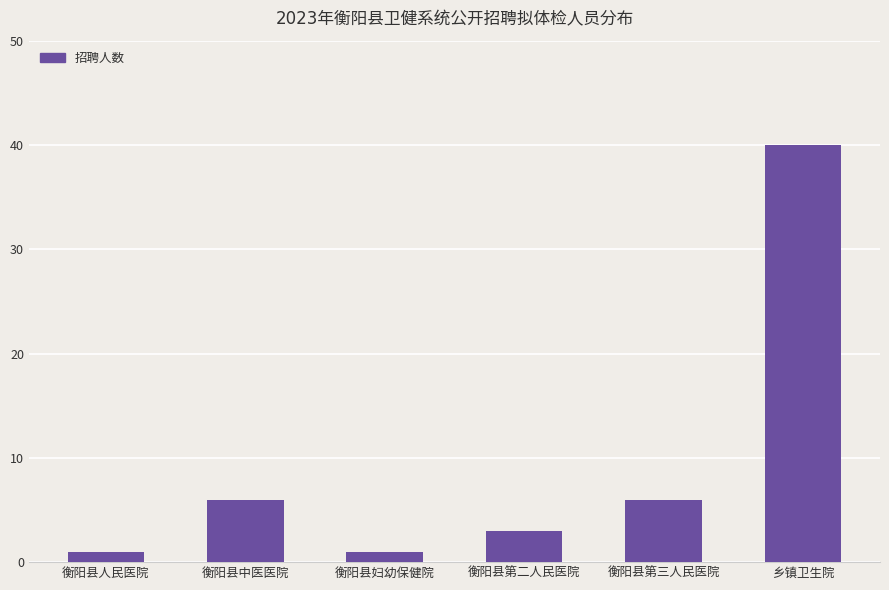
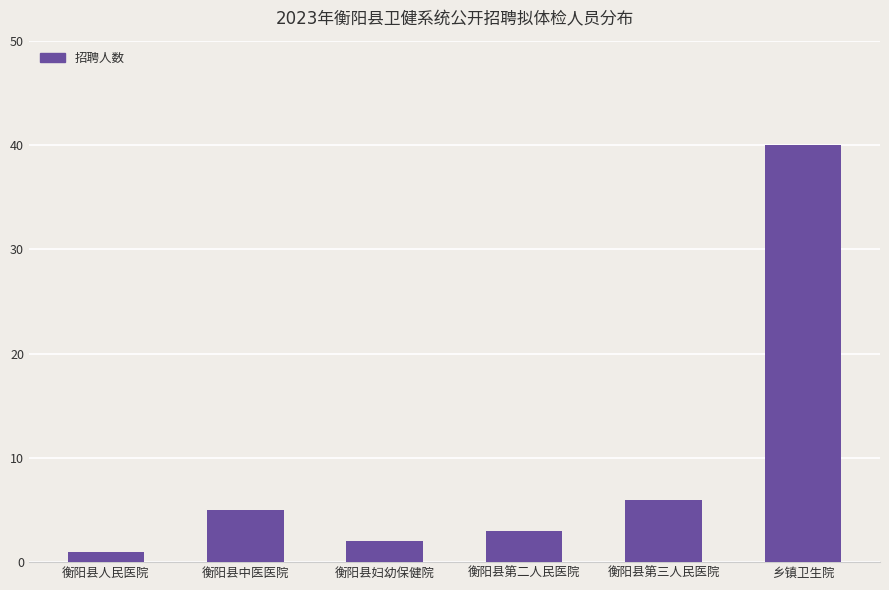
  {
    "衡阳县人民医院": 1,
-   "衡阳县中医医院": 6,
-   "衡阳县妇幼保健院": 1,
+   "衡阳县中医医院": 5,
+   "衡阳县妇幼保健院": 2,
    "衡阳县第二人民医院": 3,
    "衡阳县第三人民医院": 6,
    "乡镇卫生院": 40
  }
